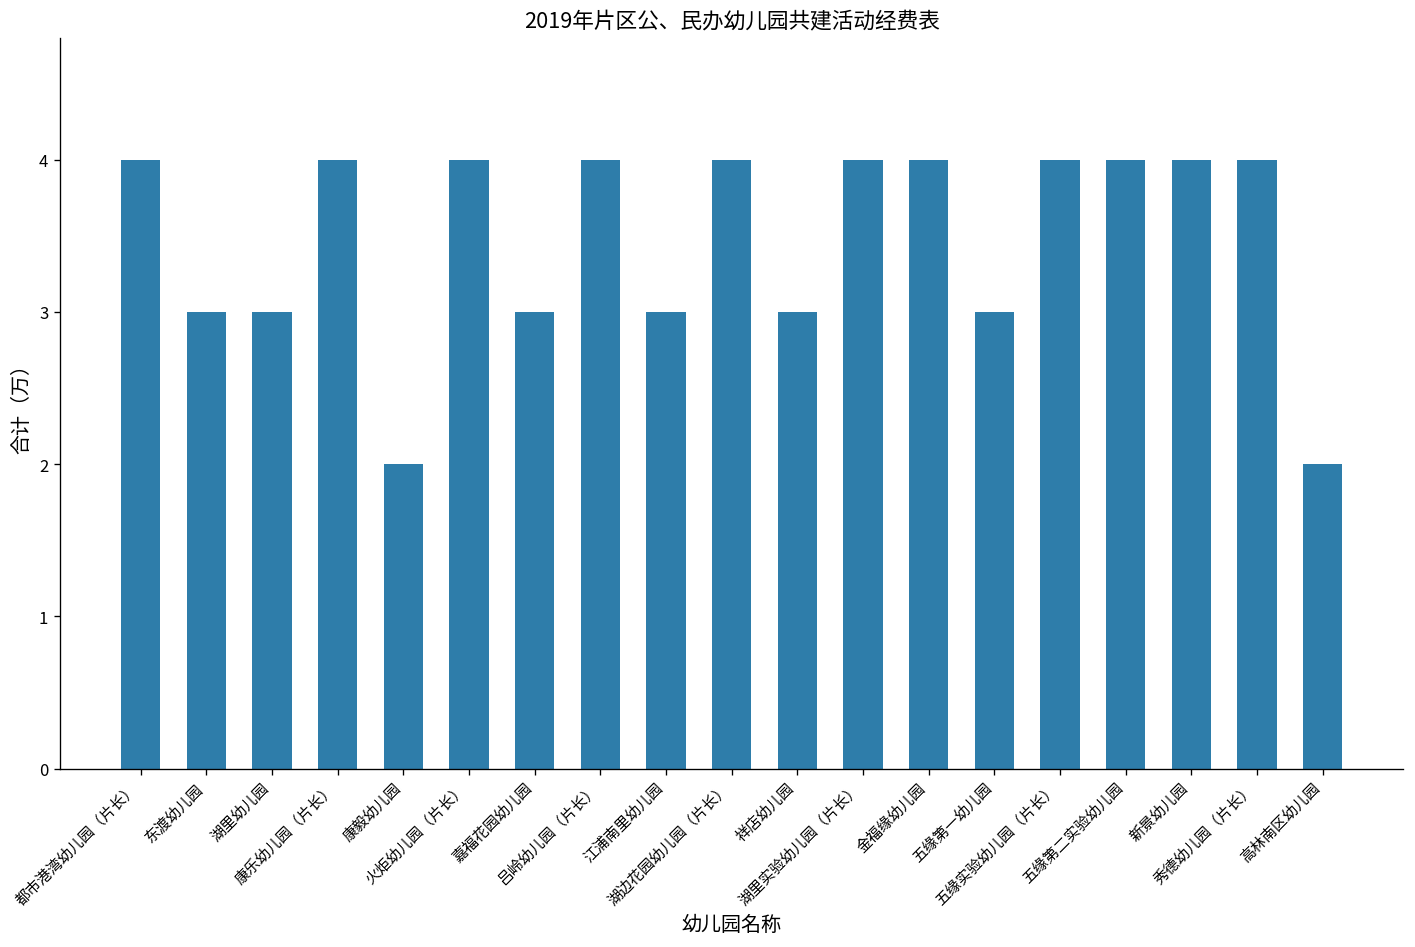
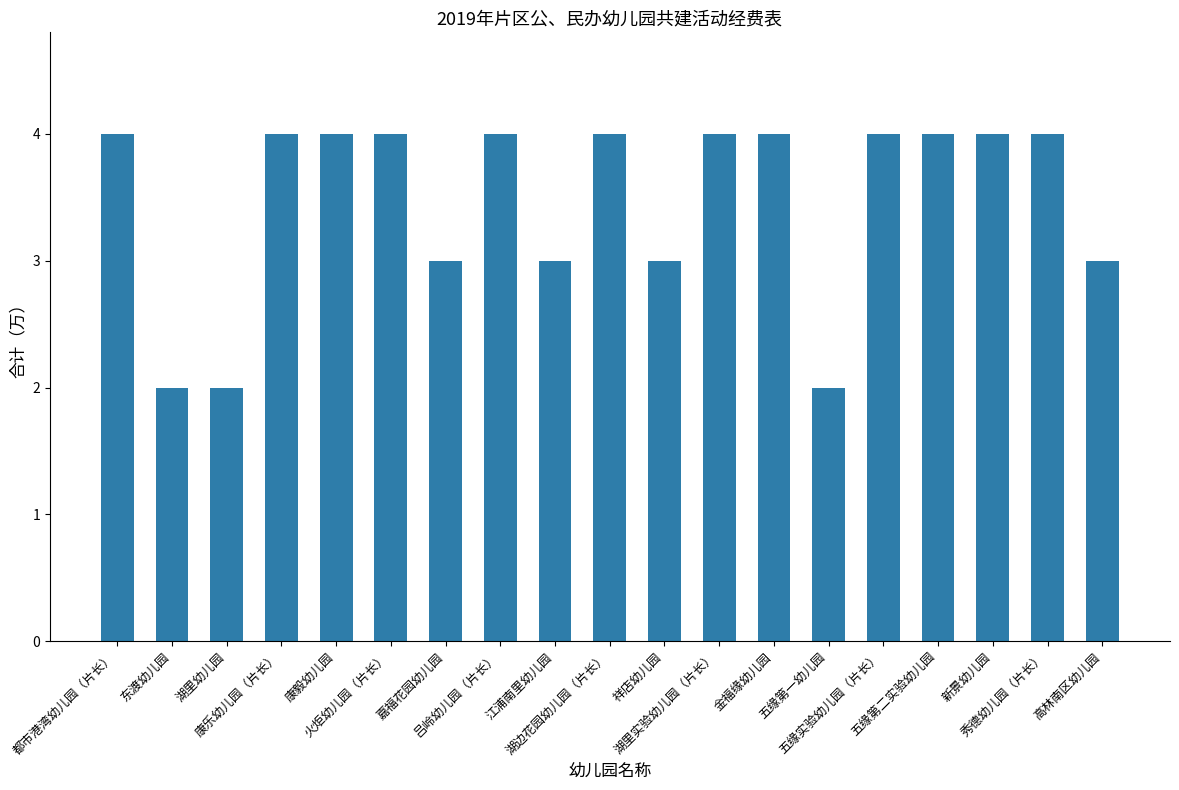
  {
    "都市港湾幼儿园（片长）": 4,
-   "东渡幼儿园": 3,
-   "湖里幼儿园": 3,
+   "东渡幼儿园": 2,
+   "湖里幼儿园": 2,
    "康乐幼儿园（片长）": 4,
-   "康毅幼儿园": 2,
+   "康毅幼儿园": 4,
    "火炬幼儿园（片长）": 4,
    "嘉福花园幼儿园": 3,
    "吕岭幼儿园（片长）": 4,
    "江浦南里幼儿园": 3,
    "湖边花园幼儿园（片长）": 4,
    "祥店幼儿园": 3,
    "湖里实验幼儿园（片长）": 4,
    "金福缘幼儿园": 4,
-   "五缘第一幼儿园": 3,
+   "五缘第一幼儿园": 2,
    "五缘实验幼儿园（片长）": 4,
    "五缘第二实验幼儿园": 4,
    "新景幼儿园": 4,
    "秀德幼儿园（片长）": 4,
-   "高林南区幼儿园": 2
+   "高林南区幼儿园": 3
  }
